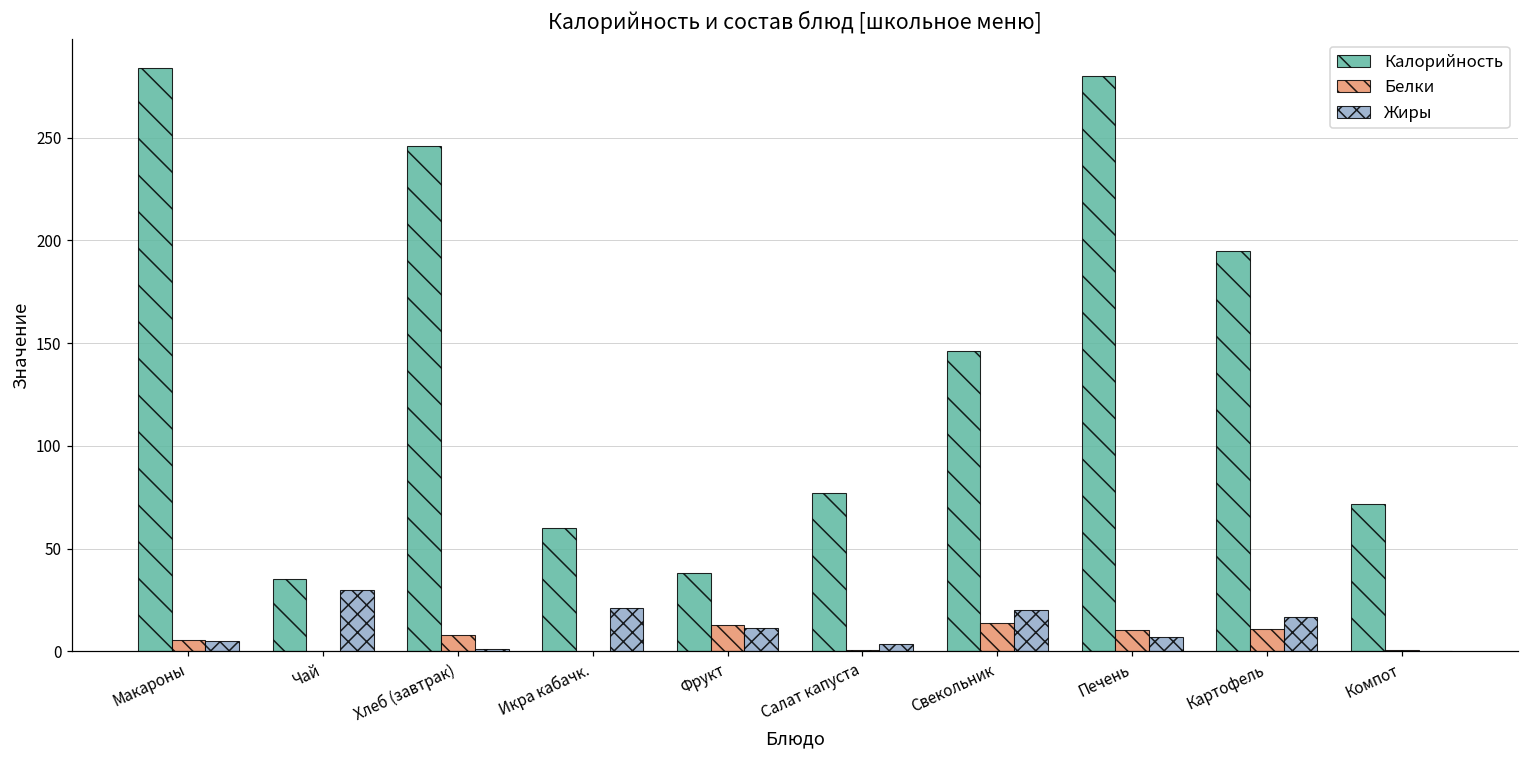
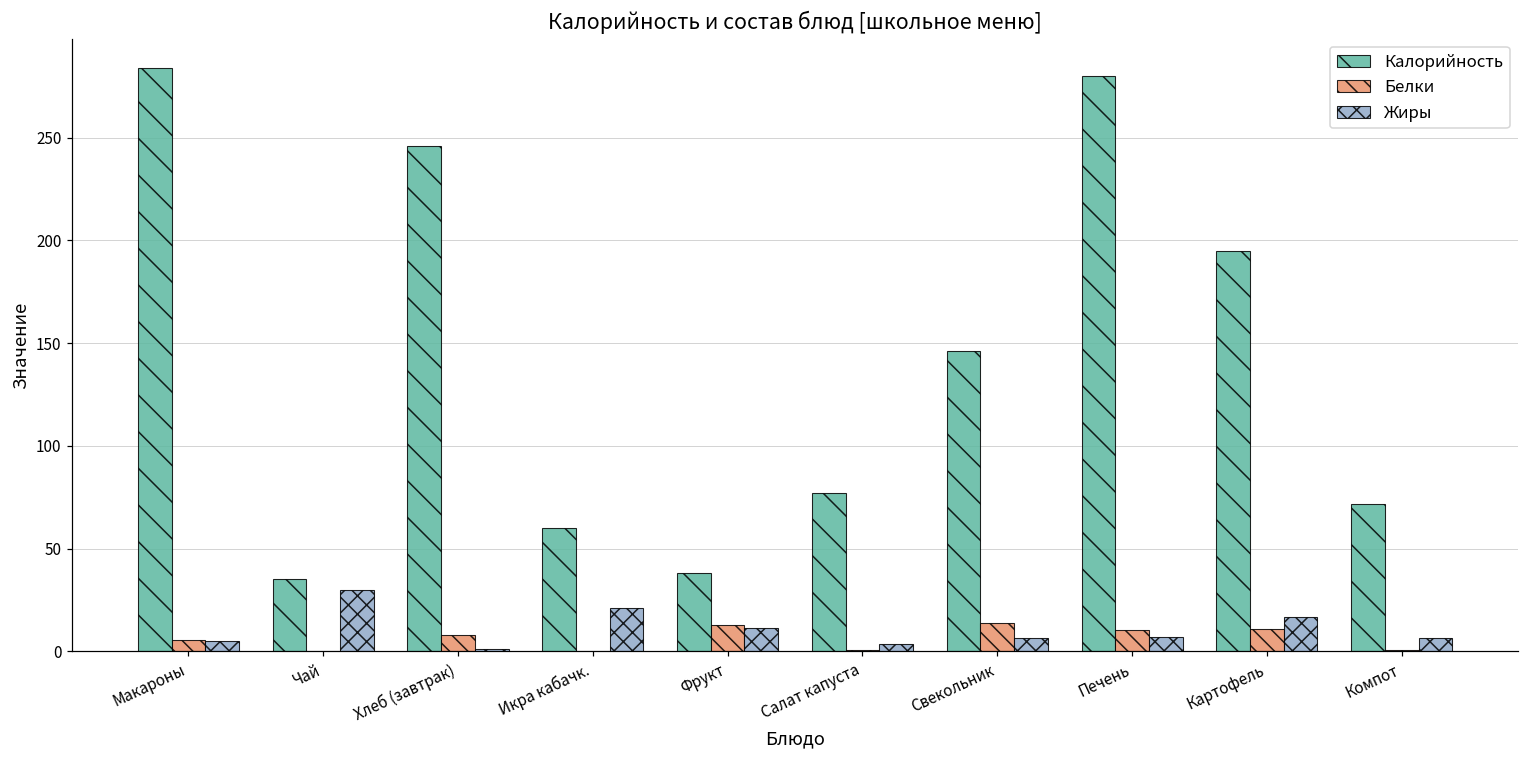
  {
    "Калорийность": {
      "Макароны": 284,
      "Чай": 35,
      "Хлеб (завтрак)": 246,
      "Икра кабачк.": 60,
      "Фрукт": 38,
      "Салат капуста": 77,
      "Свекольник": 146,
      "Печень": 280,
      "Картофель": 195,
      "Компот": 72
    },
    "Белки": {
      "Макароны": 6,
      "Чай": 0,
      "Хлеб (завтрак)": 8,
      "Икра кабачк.": 0,
      "Фрукт": 13,
      "Свекольник": 14,
      "Печень": 10,
      "Картофель": 11
    },
    "Жиры": {
      "Макароны": 5,
      "Чай": 30,
      "Икра кабачк.": 21,
      "Фрукт": 12,
      "Салат капуста": 4,
-     "Свекольник": 20,
+     "Свекольник": 7,
      "Печень": 7,
      "Картофель": 17,
-     "Компот": 0
+     "Компот": 6
    }
  }
